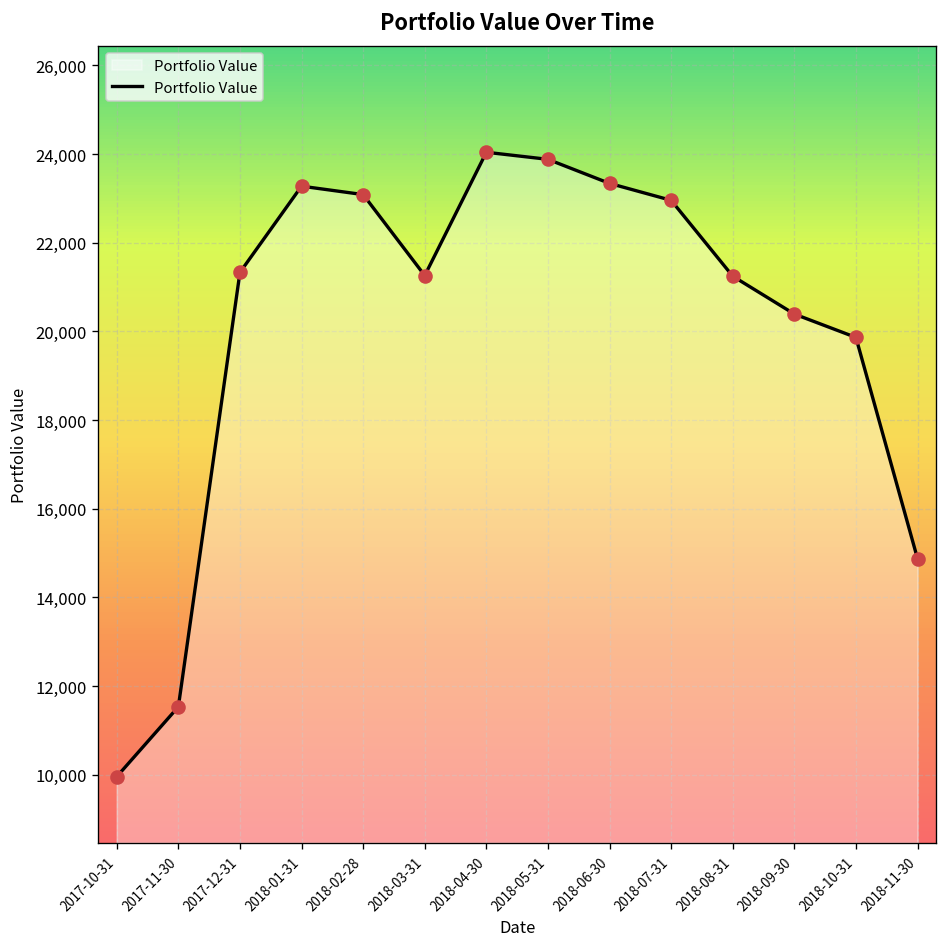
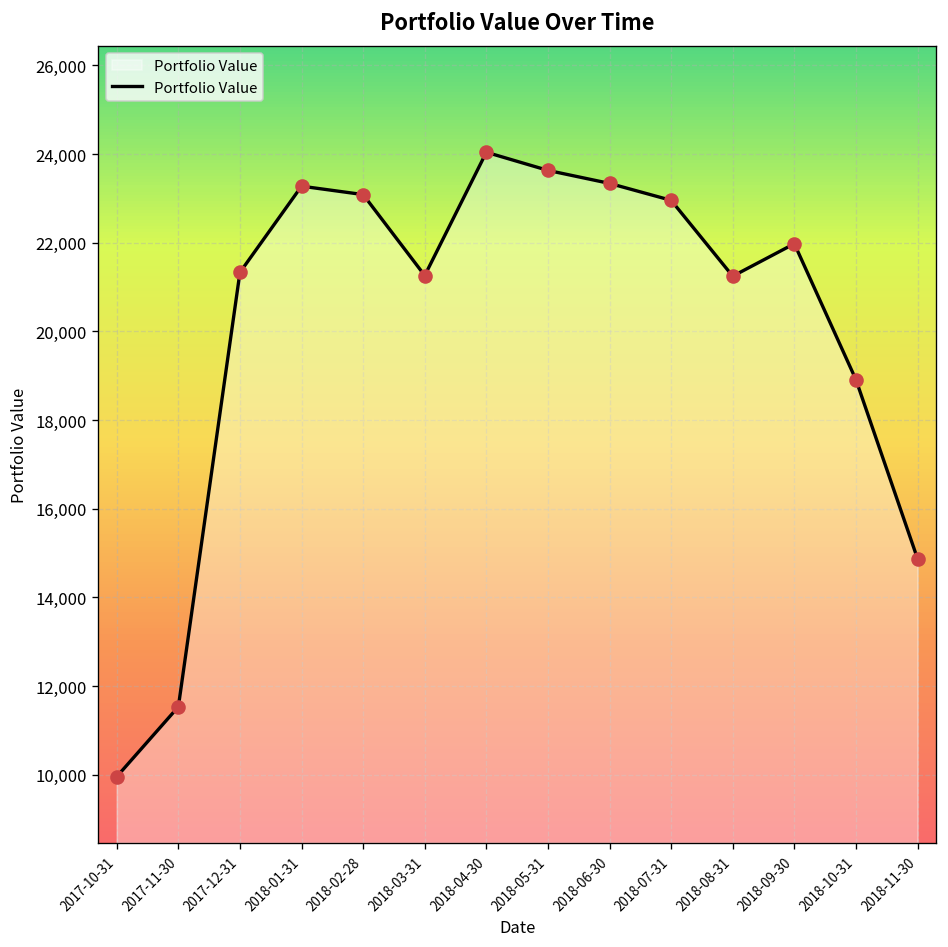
  {
    "2017-10-31": "10,000",
    "2017-11-30": "11,500",
    "2017-12-31": "21,300",
    "2018-01-31": "23,300",
    "2018-02-28": "23,100",
    "2018-03-31": "21,300",
    "2018-04-30": "24,000",
-   "2018-05-31": "23,900",
+   "2018-05-31": "23,600",
    "2018-06-30": "23,300",
    "2018-07-31": "23,000",
    "2018-08-31": "21,200",
-   "2018-09-30": "20,400",
-   "2018-10-31": "19,900",
+   "2018-09-30": "22,000",
+   "2018-10-31": "18,900",
    "2018-11-30": "14,900"
  }
